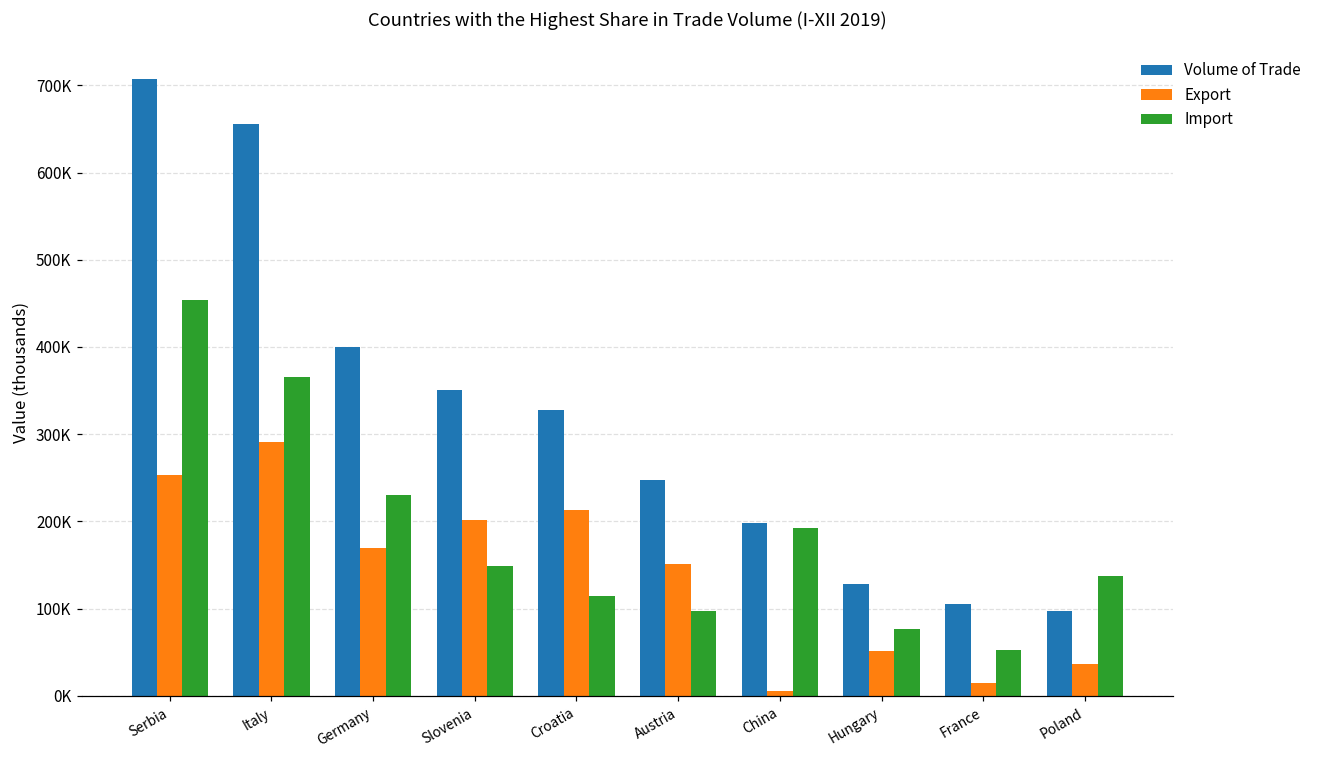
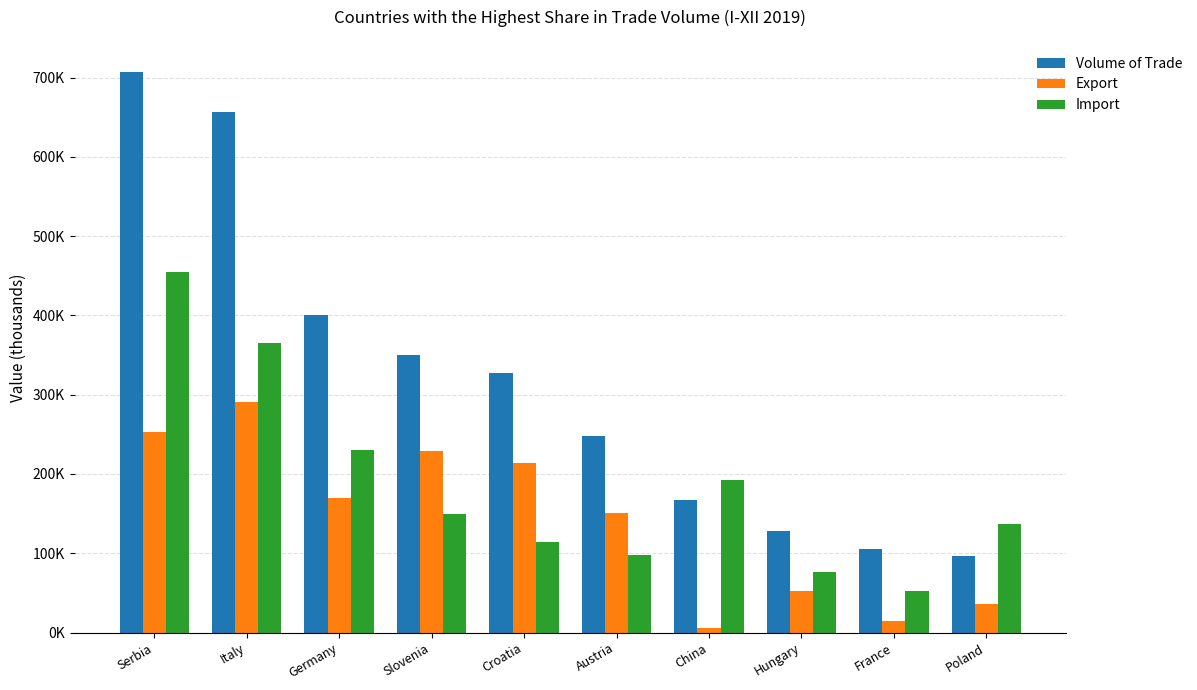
  {
    "Volume of Trade": {
      "Serbia": 710000,
      "Italy": 660000,
      "Germany": 400000,
      "Slovenia": 350000,
      "Croatia": 330000,
      "Austria": 250000,
-     "China": 200000,
+     "China": 170000,
      "Hungary": 130000,
      "France": 100000,
      "Poland": 100000
    },
    "Export": {
      "Serbia": 250000,
      "Italy": 290000,
      "Germany": 170000,
-     "Slovenia": 200000,
+     "Slovenia": 230000,
      "Croatia": 210000,
      "Austria": 150000,
      "China": 10000,
      "Hungary": 50000,
      "France": 10000,
      "Poland": 40000
    },
    "Import": {
      "Serbia": 450000,
      "Italy": 370000,
      "Germany": 230000,
      "Slovenia": 150000,
      "Croatia": 110000,
      "Austria": 100000,
      "China": 190000,
      "Hungary": 80000,
      "France": 50000,
      "Poland": 140000
    }
  }
